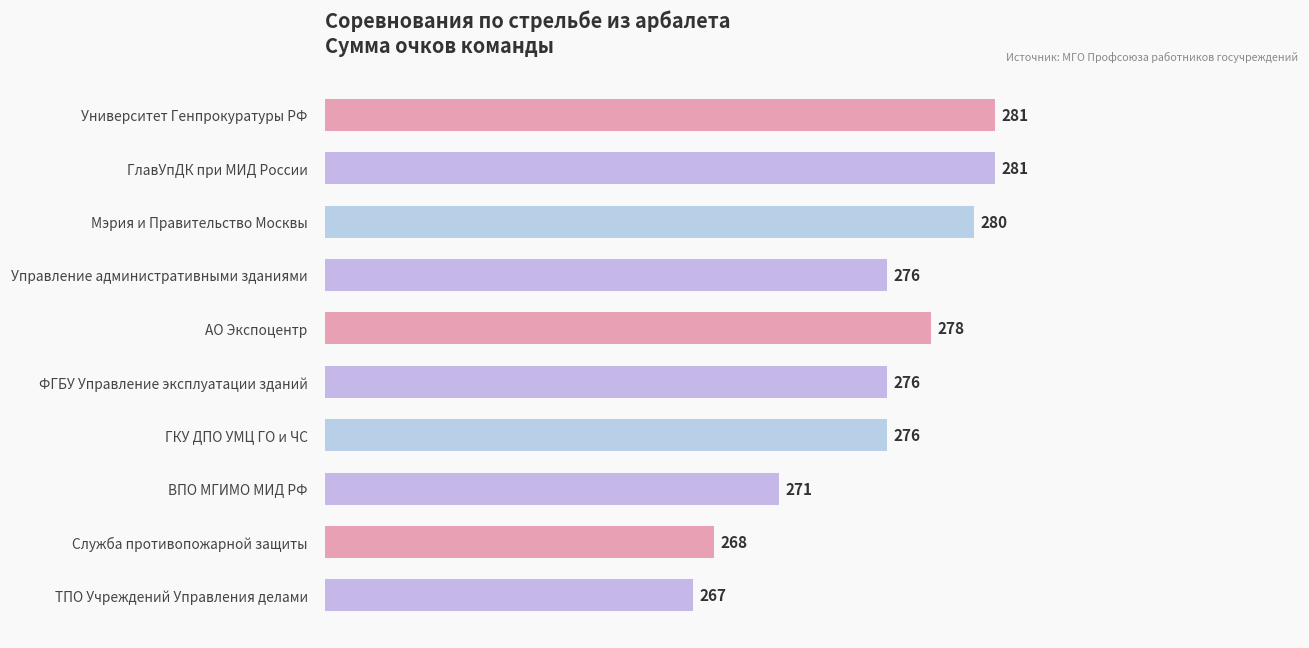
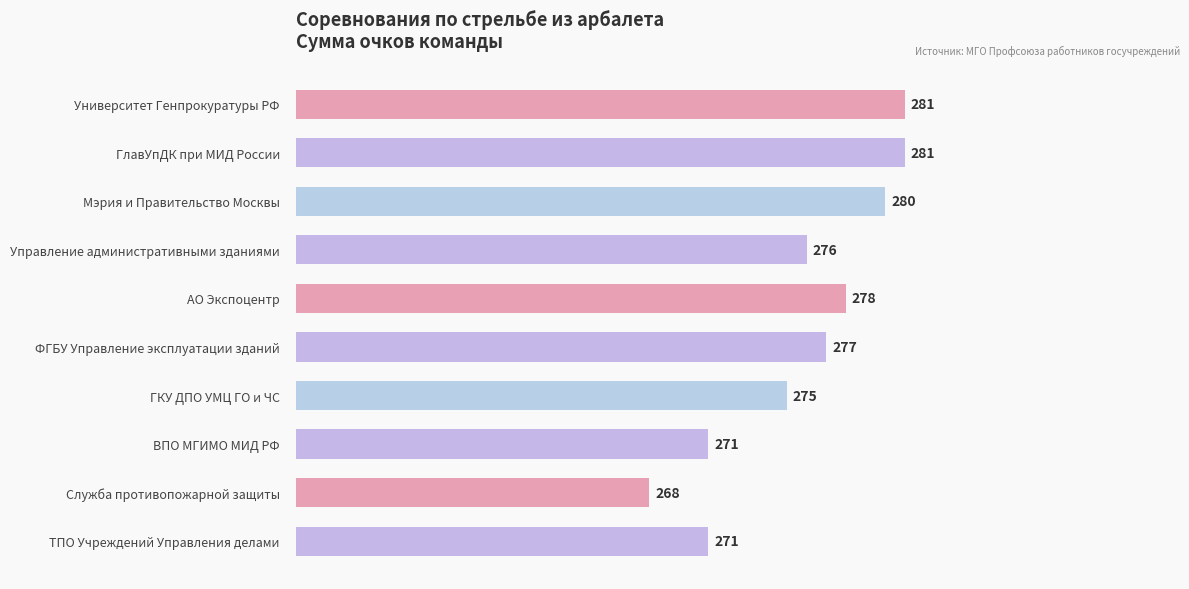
  {
    "Университет Генпрокуратуры РФ": 281,
    "ГлавУпДК при МИД России": 281,
    "Мэрия и Правительство Москвы": 280,
    "Управление административными зданиями": 276,
    "АО Экспоцентр": 278,
-   "ФГБУ Управление эксплуатации зданий": 276,
-   "ГКУ ДПО УМЦ ГО и ЧС": 276,
+   "ФГБУ Управление эксплуатации зданий": 277,
+   "ГКУ ДПО УМЦ ГО и ЧС": 275,
    "ВПО МГИМО МИД РФ": 271,
    "Служба противопожарной защиты": 268,
-   "ТПО Учреждений Управления делами": 267
+   "ТПО Учреждений Управления делами": 271
  }
